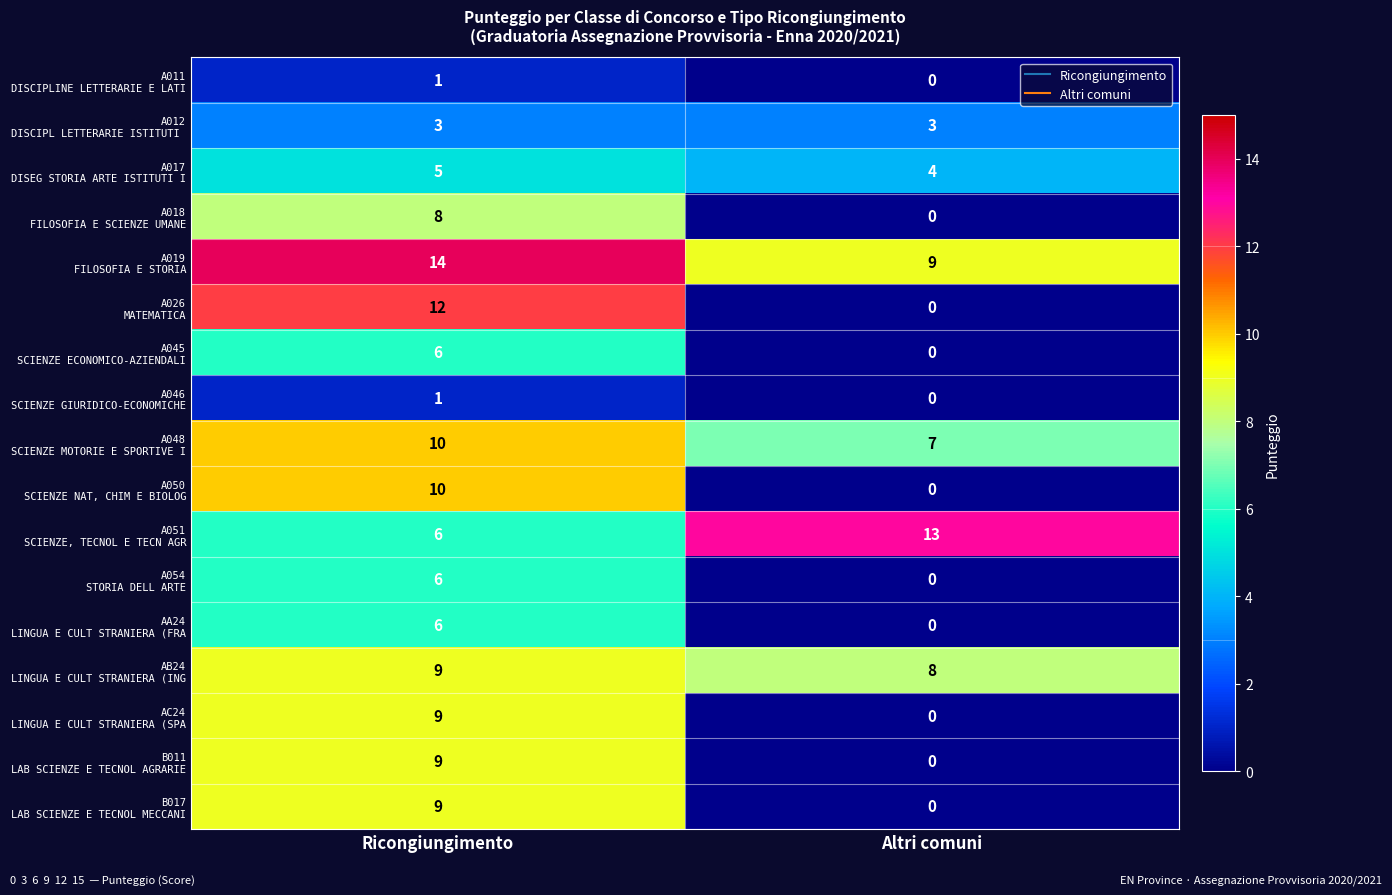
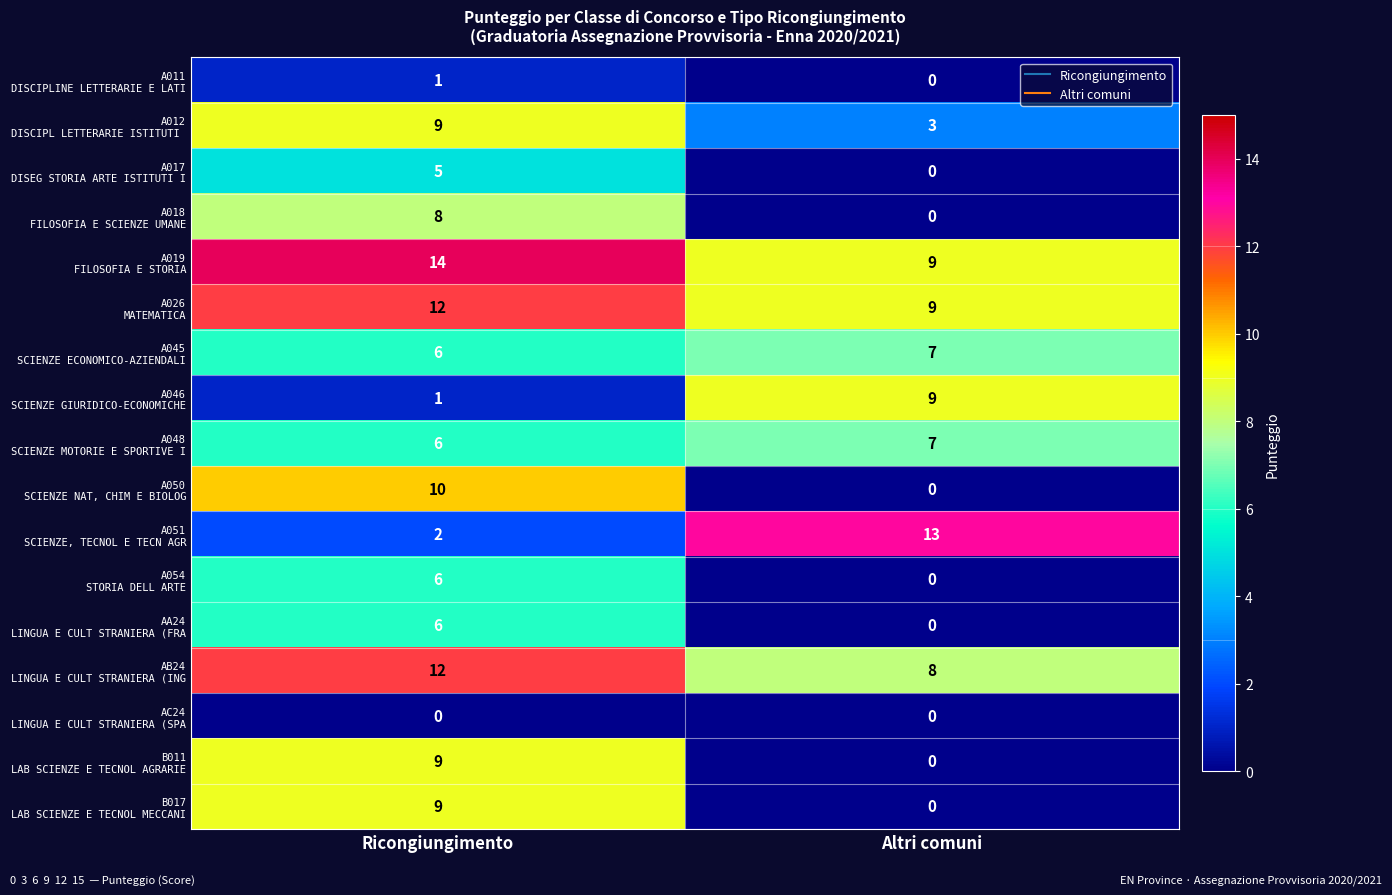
  {
    "A011 DISCIPLINE LETTERARIE E LATI": {
      "Ricongiungimento": 1,
      "Altri comuni": 0
    },
    "A012 DISCIPL LETTERARIE ISTITUTI": {
-     "Ricongiungimento": 3,
+     "Ricongiungimento": 9,
      "Altri comuni": 3
    },
    "A017 DISEG STORIA ARTE ISTITUTI I": {
      "Ricongiungimento": 5,
-     "Altri comuni": 4
+     "Altri comuni": 0
    },
    "A018 FILOSOFIA E SCIENZE UMANE": {
      "Ricongiungimento": 8,
      "Altri comuni": 0
    },
    "A019 FILOSOFIA E STORIA": {
      "Ricongiungimento": 14,
      "Altri comuni": 9
    },
    "A026 MATEMATICA": {
      "Ricongiungimento": 12,
-     "Altri comuni": 0
+     "Altri comuni": 9
    },
    "A045 SCIENZE ECONOMICO-AZIENDALI": {
      "Ricongiungimento": 6,
-     "Altri comuni": 0
+     "Altri comuni": 7
    },
    "A046 SCIENZE GIURIDICO-ECONOMICHE": {
      "Ricongiungimento": 1,
-     "Altri comuni": 0
+     "Altri comuni": 9
    },
    "A048 SCIENZE MOTORIE E SPORTIVE I": {
-     "Ricongiungimento": 10,
+     "Ricongiungimento": 6,
      "Altri comuni": 7
    },
    "A050 SCIENZE NAT, CHIM E BIOLOG": {
      "Ricongiungimento": 10,
      "Altri comuni": 0
    },
    "A051 SCIENZE, TECNOL E TECN AGR": {
-     "Ricongiungimento": 6,
+     "Ricongiungimento": 2,
      "Altri comuni": 13
    },
    "A054 STORIA DELL ARTE": {
      "Ricongiungimento": 6,
      "Altri comuni": 0
    },
    "AA24 LINGUA E CULT STRANIERA (FRA": {
      "Ricongiungimento": 6,
      "Altri comuni": 0
    },
    "AB24 LINGUA E CULT STRANIERA (ING": {
-     "Ricongiungimento": 9,
+     "Ricongiungimento": 12,
      "Altri comuni": 8
    },
    "AC24 LINGUA E CULT STRANIERA (SPA": {
-     "Ricongiungimento": 9,
+     "Ricongiungimento": 0,
      "Altri comuni": 0
    },
    "B011 LAB SCIENZE E TECNOL AGRARIE": {
      "Ricongiungimento": 9,
      "Altri comuni": 0
    },
    "B017 LAB SCIENZE E TECNOL MECCANI": {
      "Ricongiungimento": 9,
      "Altri comuni": 0
    }
  }
